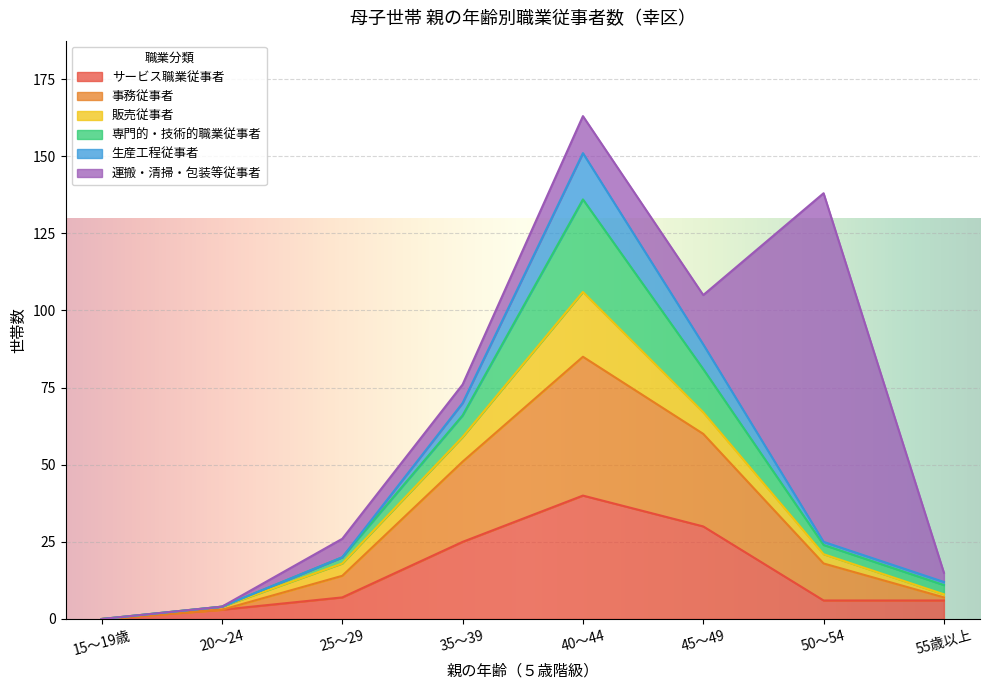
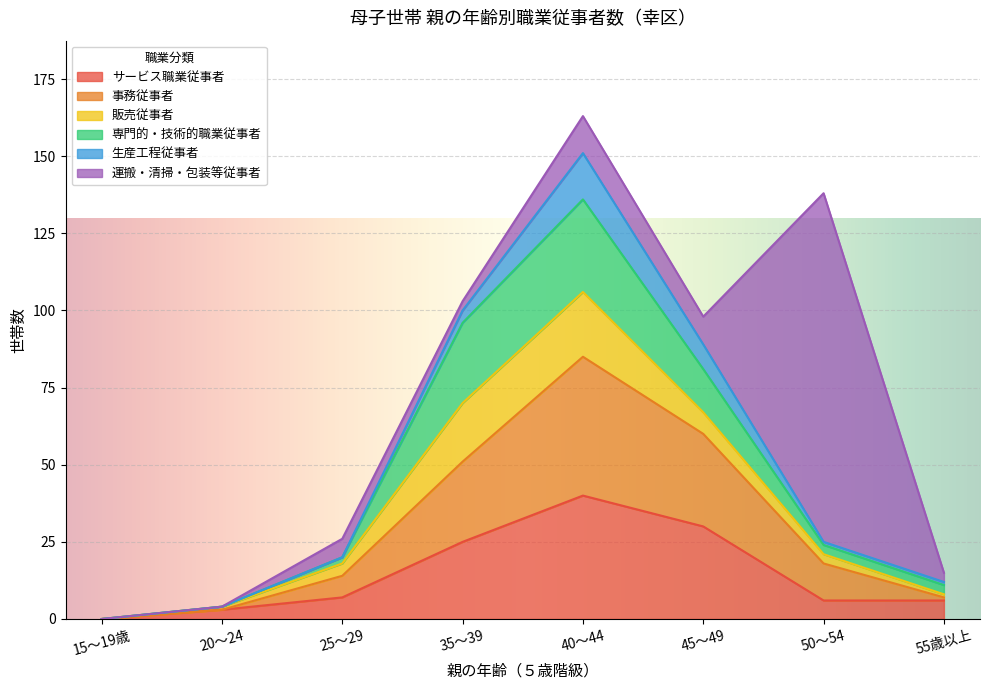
  {
    "販売従事者": {
      "25～29": 4,
-     "35～39": 8,
+     "35～39": 19,
      "40～44": 21,
      "45～49": 7,
      "50～54": 3,
      "55歳以上": 1
    },
    "専門的・技術的職業従事者": {
-     "35～39": 7,
+     "35～39": 26,
      "40～44": 30,
      "45～49": 14,
      "50～54": 3,
      "55歳以上": 3
    },
    "生産工程従事者": {
      "35～39": 4,
      "40～44": 15,
      "45～49": 8,
      "50～54": 1,
      "55歳以上": 1
    },
    "運搬・清掃・包装等従事者": {
      "25～29": 6,
-     "35～39": 6,
+     "35～39": 3,
      "40～44": 12,
-     "45～49": 16,
+     "45～49": 9,
      "50～54": 113,
      "55歳以上": 3
    }
  }
